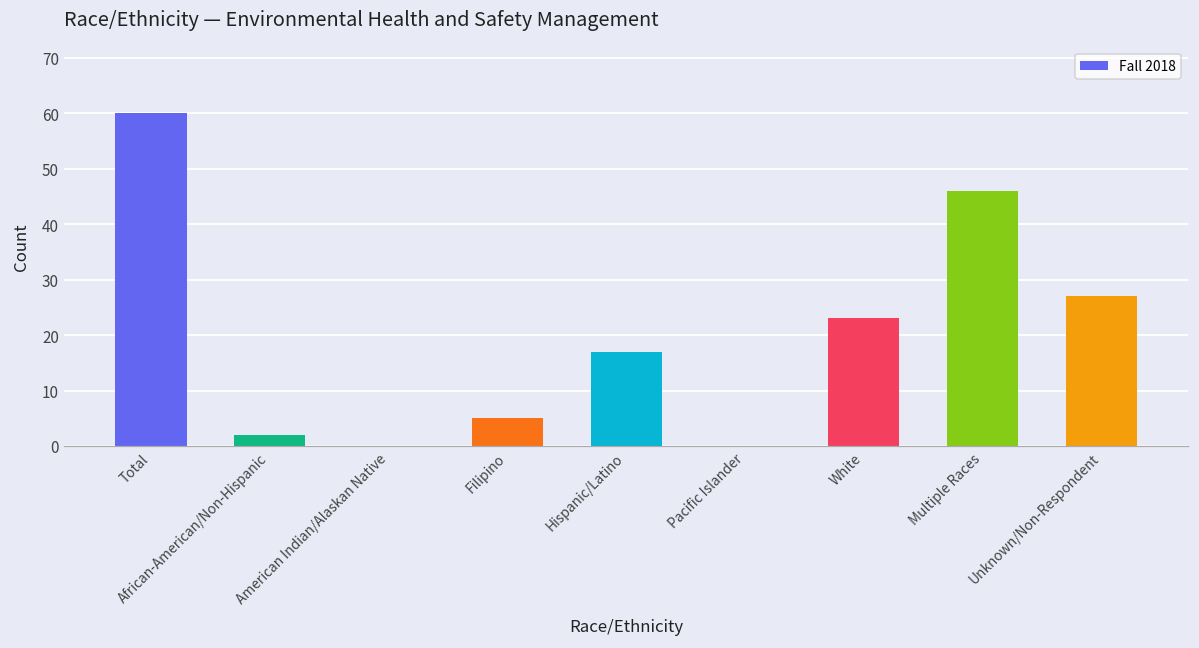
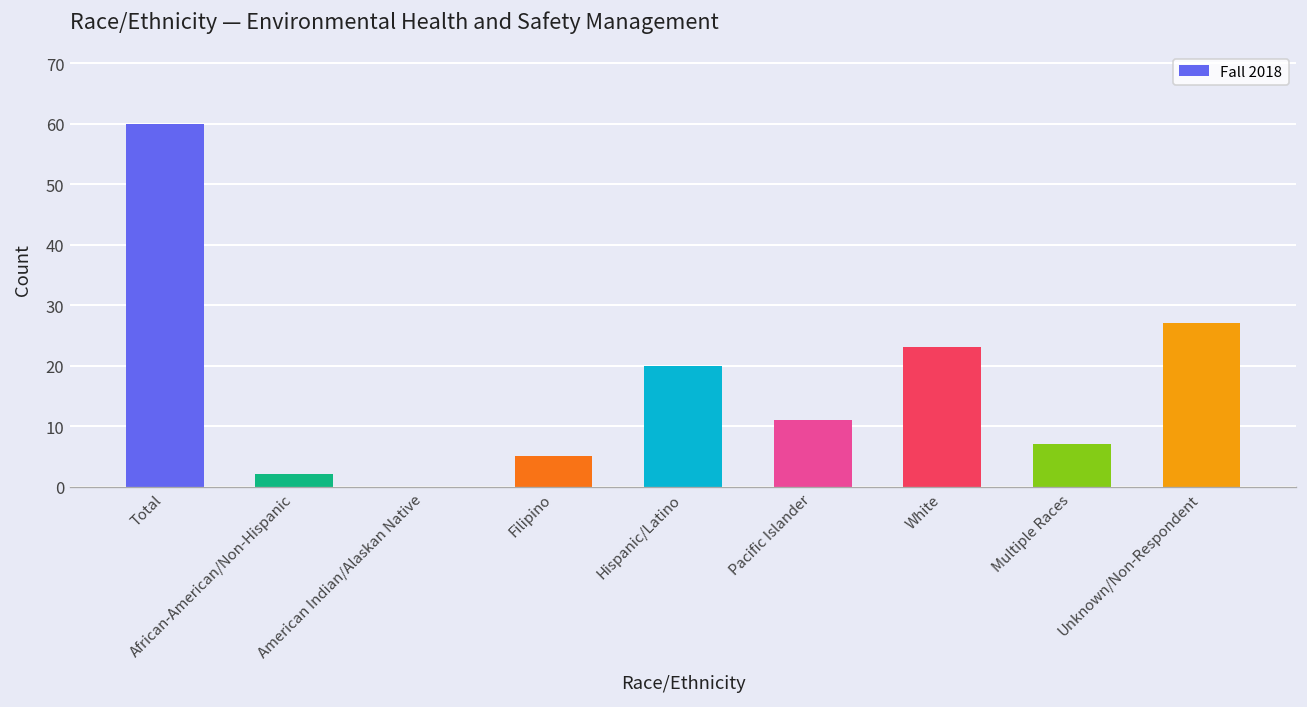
  {
    "Total": 60,
    "African-American/Non-Hispanic": 2,
    "American Indian/Alaskan Native": 0,
    "Filipino": 5,
-   "Hispanic/Latino": 17,
-   "Pacific Islander": 0,
+   "Hispanic/Latino": 20,
+   "Pacific Islander": 11,
    "White": 23,
-   "Multiple Races": 46,
+   "Multiple Races": 7,
    "Unknown/Non-Respondent": 27
  }
